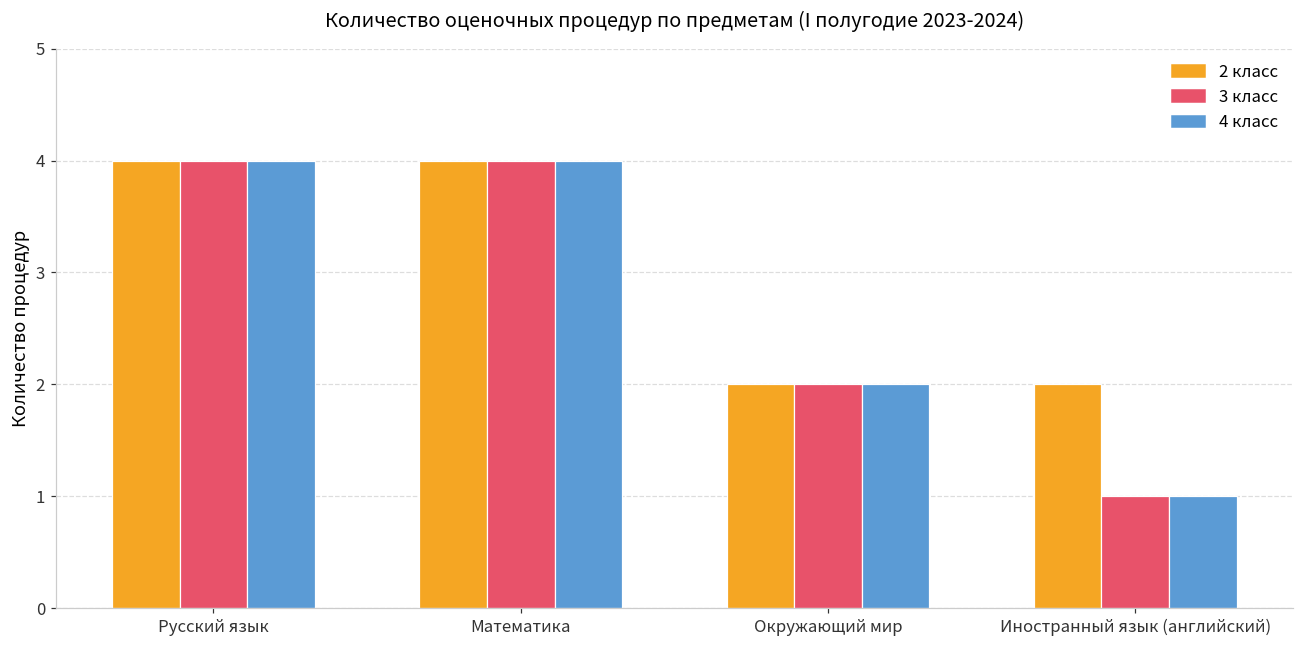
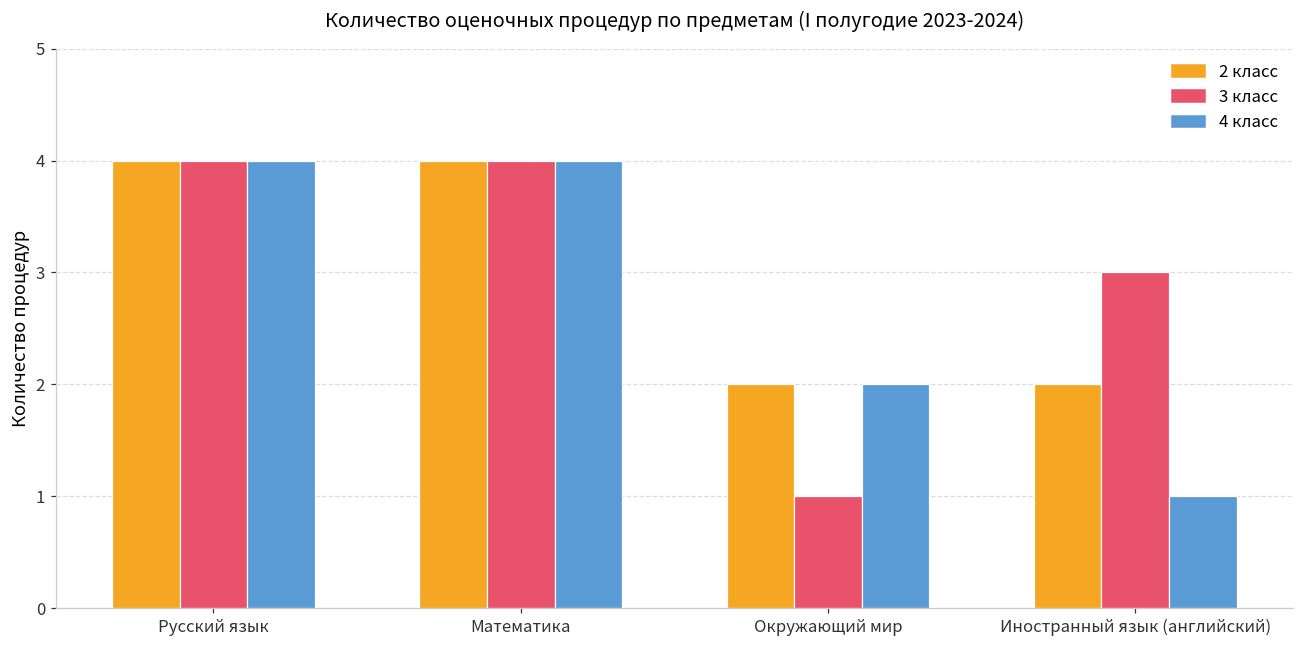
  {
    "2 класс": {
      "Русский язык": 4,
      "Математика": 4,
      "Окружающий мир": 2,
      "Иностранный язык (английский)": 2
    },
    "3 класс": {
      "Русский язык": 4,
      "Математика": 4,
-     "Окружающий мир": 2,
-     "Иностранный язык (английский)": 1
+     "Окружающий мир": 1,
+     "Иностранный язык (английский)": 3
    },
    "4 класс": {
      "Русский язык": 4,
      "Математика": 4,
      "Окружающий мир": 2,
      "Иностранный язык (английский)": 1
    }
  }
